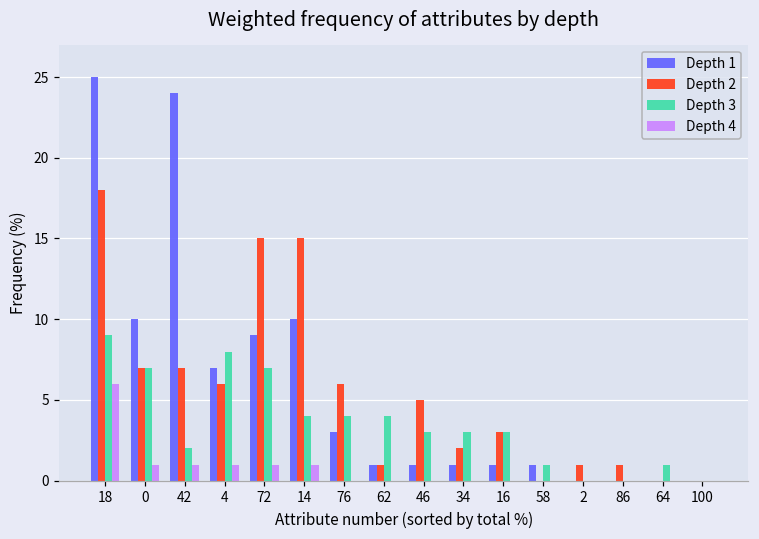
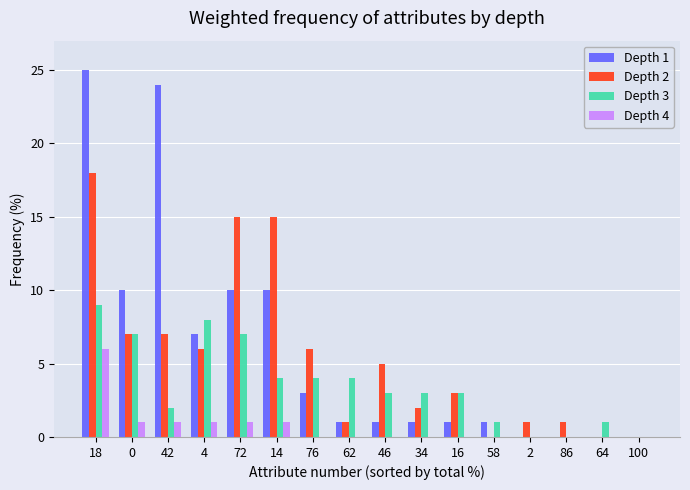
  {
    "Depth 1": {
      "18": 25,
      "0": 10,
      "42": 24,
      "4": 7,
-     "72": 9,
+     "72": 10,
      "14": 10,
      "76": 3,
      "62": 1,
      "46": 1,
      "34": 1,
      "16": 1,
      "58": 1,
      "2": 0,
      "86": 0,
      "64": 0,
      "100": 0
    },
    "Depth 2": {
      "18": 18,
      "0": 7,
      "42": 7,
      "4": 6,
      "72": 15,
      "14": 15,
      "76": 6,
      "62": 1,
      "46": 5,
      "34": 2,
      "16": 3,
      "58": 0,
      "2": 1,
      "86": 1,
      "64": 0,
      "100": 0
    },
    "Depth 3": {
      "18": 9,
      "0": 7,
      "42": 2,
      "4": 8,
      "72": 7,
      "14": 4,
      "76": 4,
      "62": 4,
      "46": 3,
      "34": 3,
      "16": 3,
      "58": 1,
      "2": 0,
      "86": 0,
      "64": 1,
      "100": 0
    },
    "Depth 4": {
      "18": 6,
      "0": 1,
      "42": 1,
      "4": 1,
      "72": 1,
      "14": 1,
      "76": 0,
      "62": 0,
      "46": 0,
      "34": 0,
      "16": 0,
      "58": 0,
      "2": 0,
      "86": 0,
      "64": 0,
      "100": 0
    }
  }
